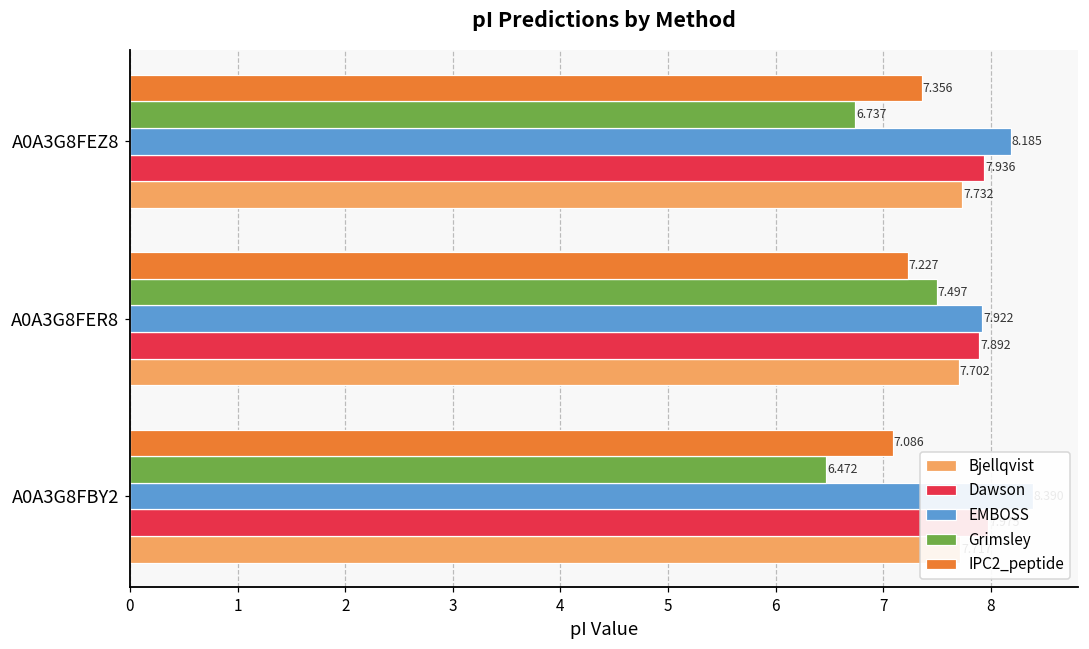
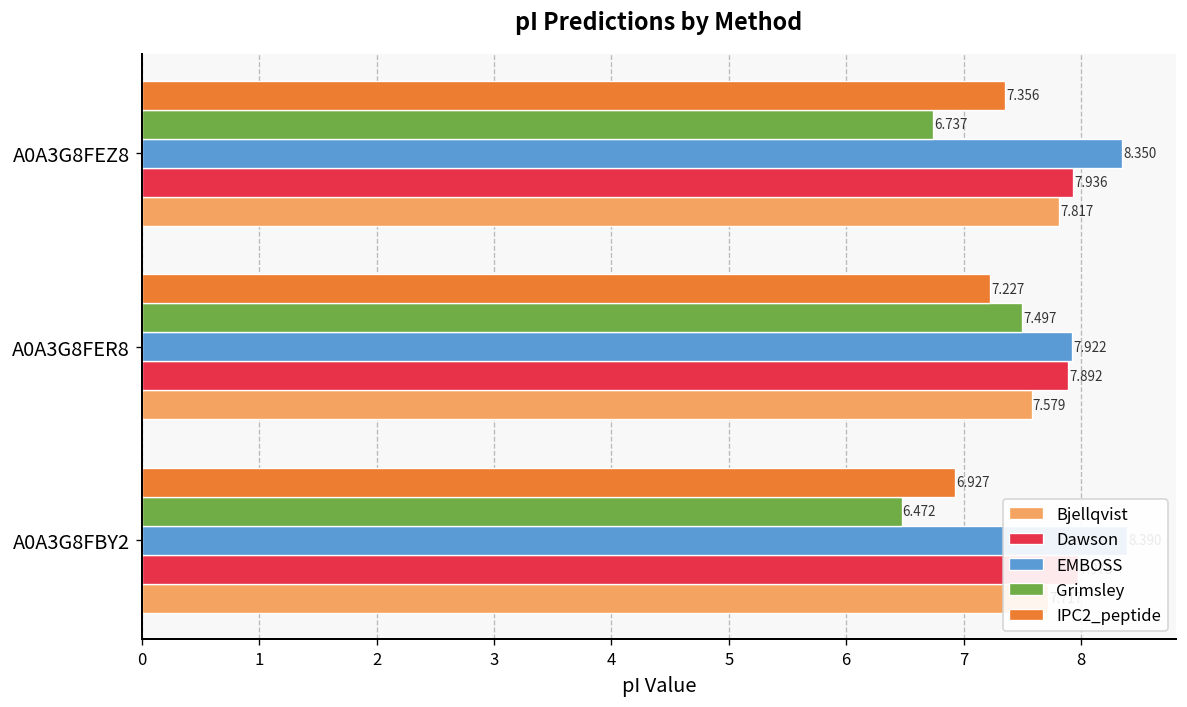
  {
    "Bjellqvist": {
-     "A0A3G8FEZ8": 7.732,
-     "A0A3G8FER8": 7.702
+     "A0A3G8FEZ8": 7.817,
+     "A0A3G8FER8": 7.579
    },
    "Dawson": {
      "A0A3G8FEZ8": 7.936,
      "A0A3G8FER8": 7.892
    },
    "EMBOSS": {
-     "A0A3G8FEZ8": 8.185,
+     "A0A3G8FEZ8": 8.350,
      "A0A3G8FER8": 7.922
    },
    "Grimsley": {
      "A0A3G8FEZ8": 6.737,
      "A0A3G8FER8": 7.497,
      "A0A3G8FBY2": 6.472
    },
    "IPC2_peptide": {
      "A0A3G8FEZ8": 7.356,
      "A0A3G8FER8": 7.227,
-     "A0A3G8FBY2": 7.086
+     "A0A3G8FBY2": 6.927
    }
  }
